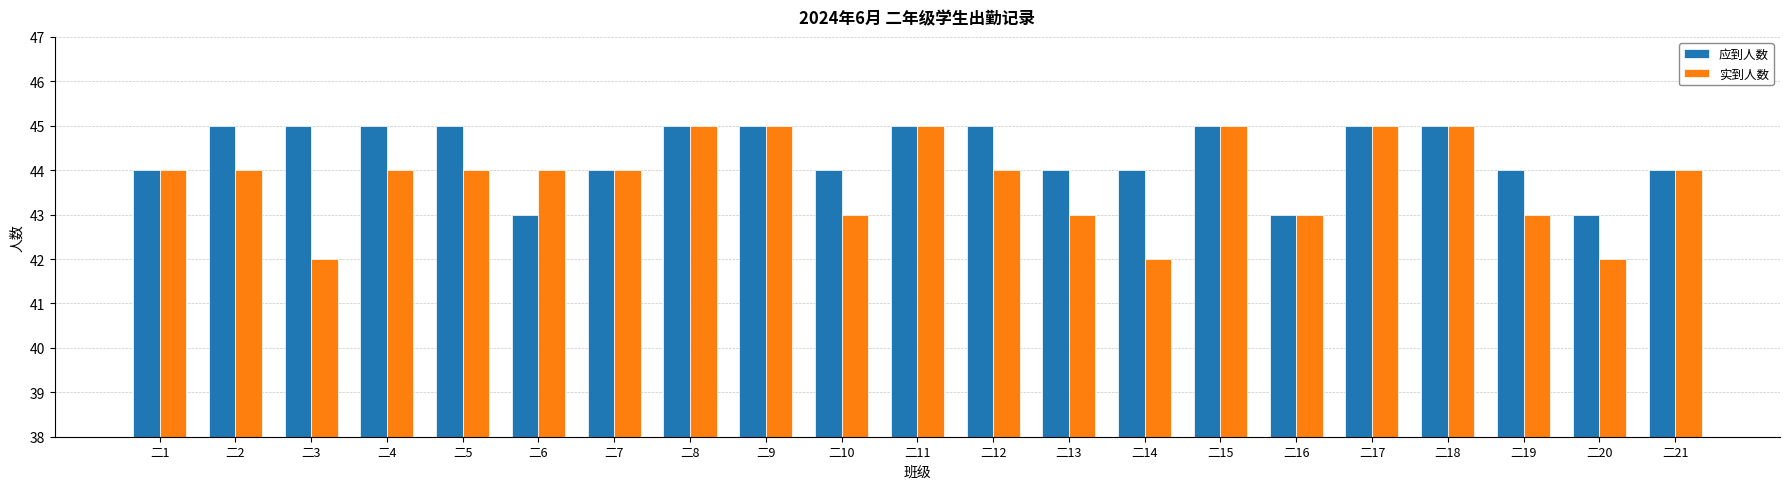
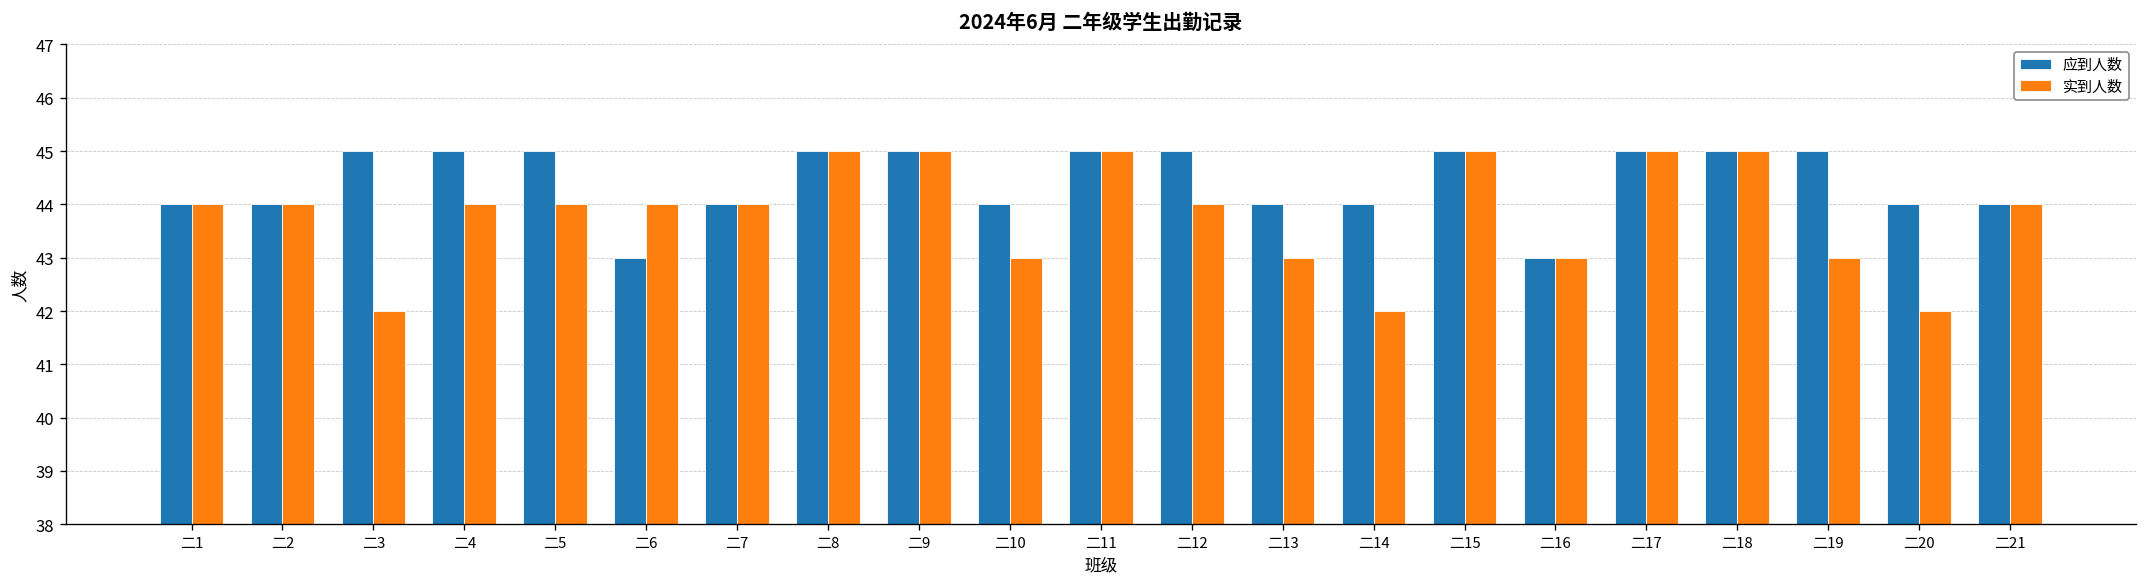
  {
    "应到人数": {
      "二1": 44,
-     "二2": 45,
+     "二2": 44,
      "二3": 45,
      "二4": 45,
      "二5": 45,
      "二6": 43,
      "二7": 44,
      "二8": 45,
      "二9": 45,
      "二10": 44,
      "二11": 45,
      "二12": 45,
      "二13": 44,
      "二14": 44,
      "二15": 45,
      "二16": 43,
      "二17": 45,
      "二18": 45,
-     "二19": 44,
-     "二20": 43,
+     "二19": 45,
+     "二20": 44,
      "二21": 44
    },
    "实到人数": {
      "二1": 44,
      "二2": 44,
      "二3": 42,
      "二4": 44,
      "二5": 44,
      "二6": 44,
      "二7": 44,
      "二8": 45,
      "二9": 45,
      "二10": 43,
      "二11": 45,
      "二12": 44,
      "二13": 43,
      "二14": 42,
      "二15": 45,
      "二16": 43,
      "二17": 45,
      "二18": 45,
      "二19": 43,
      "二20": 42,
      "二21": 44
    }
  }
